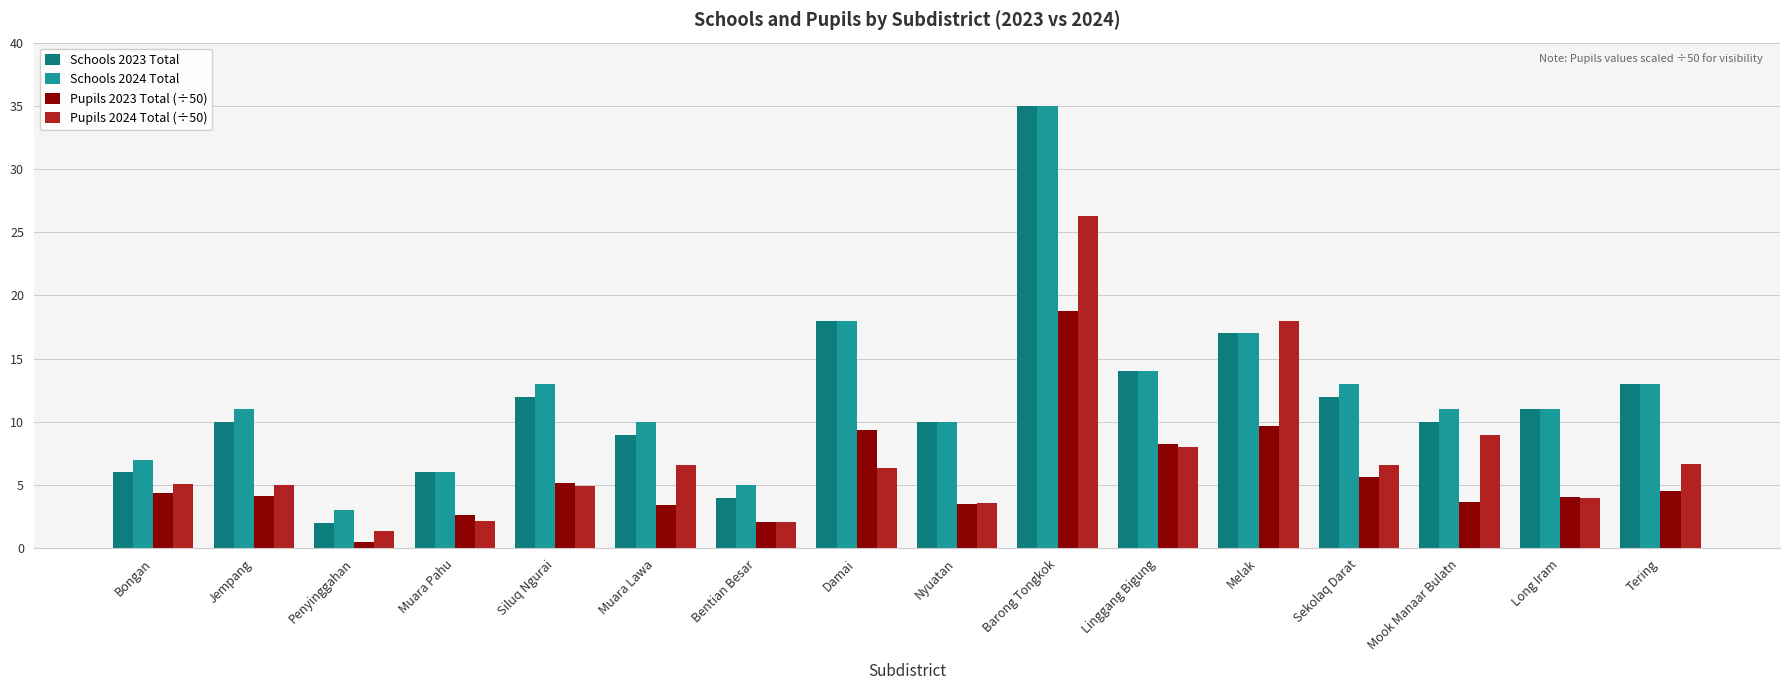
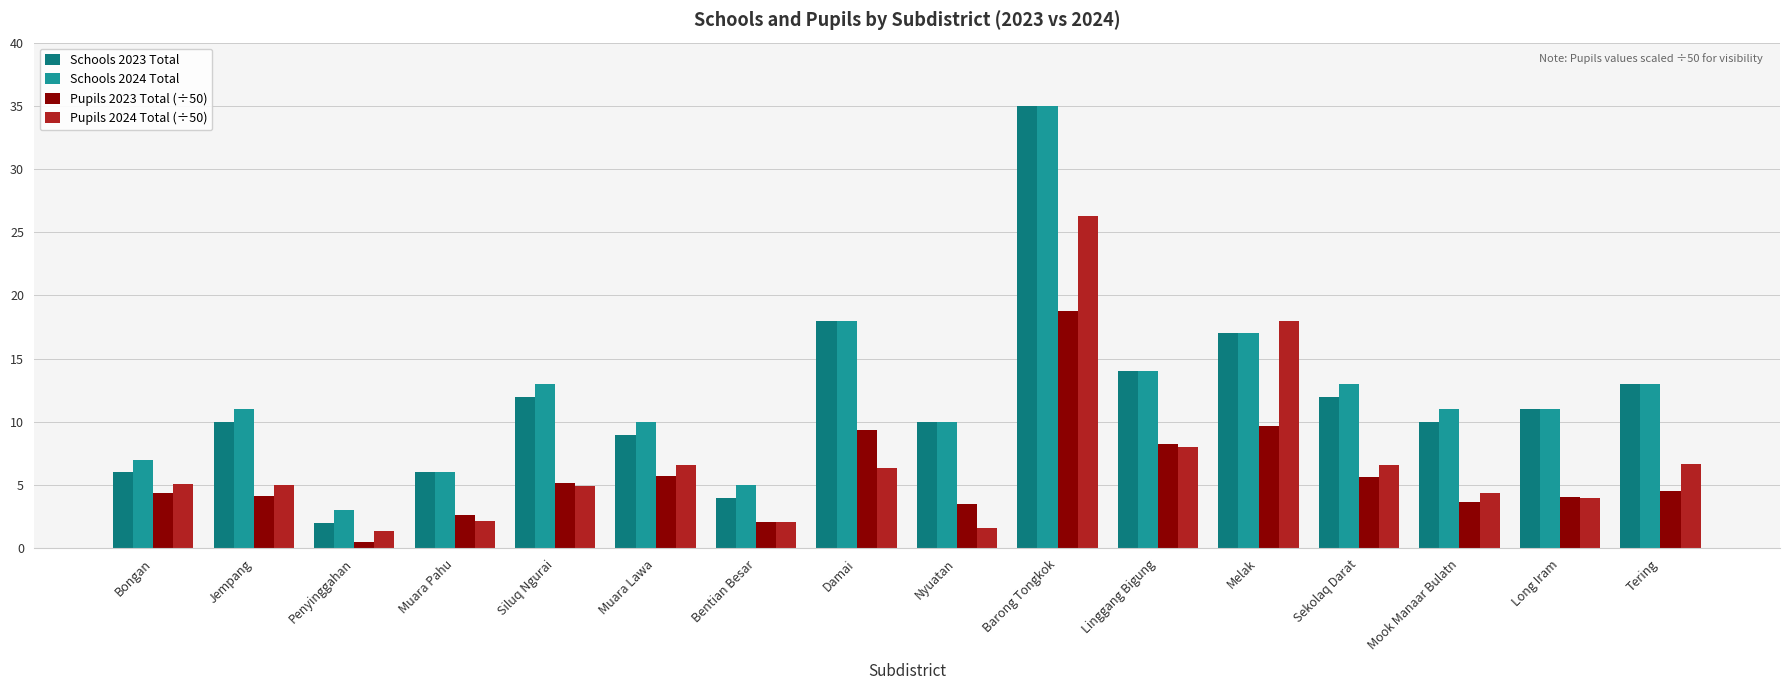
  {
    "Pupils 2023 Total (÷50)": {
      "Bongan": 4.4,
      "Jempang": 4.1,
      "Penyinggahan": 0.5,
      "Muara Pahu": 2.6,
      "Siluq Ngurai": 5.1,
-     "Muara Lawa": 3.4,
+     "Muara Lawa": 5.7,
      "Bentian Besar": 2.1,
      "Damai": 9.3,
      "Nyuatan": 3.5,
      "Barong Tongkok": 18.7,
      "Linggang Bigung": 8.3,
      "Melak": 9.7,
      "Sekolaq Darat": 5.6,
      "Mook Manaar Bulatn": 3.6,
      "Long Iram": 4.0,
      "Tering": 4.5
    },
    "Pupils 2024 Total (÷50)": {
      "Bongan": 5.1,
      "Jempang": 5.0,
      "Penyinggahan": 1.4,
      "Muara Pahu": 2.2,
      "Siluq Ngurai": 4.9,
      "Muara Lawa": 6.6,
      "Bentian Besar": 2.1,
      "Damai": 6.3,
-     "Nyuatan": 3.6,
+     "Nyuatan": 1.6,
      "Barong Tongkok": 26.3,
      "Linggang Bigung": 8.0,
      "Melak": 18.0,
      "Sekolaq Darat": 6.6,
-     "Mook Manaar Bulatn": 9.0,
+     "Mook Manaar Bulatn": 4.4,
      "Long Iram": 3.9,
      "Tering": 6.6
    }
  }
